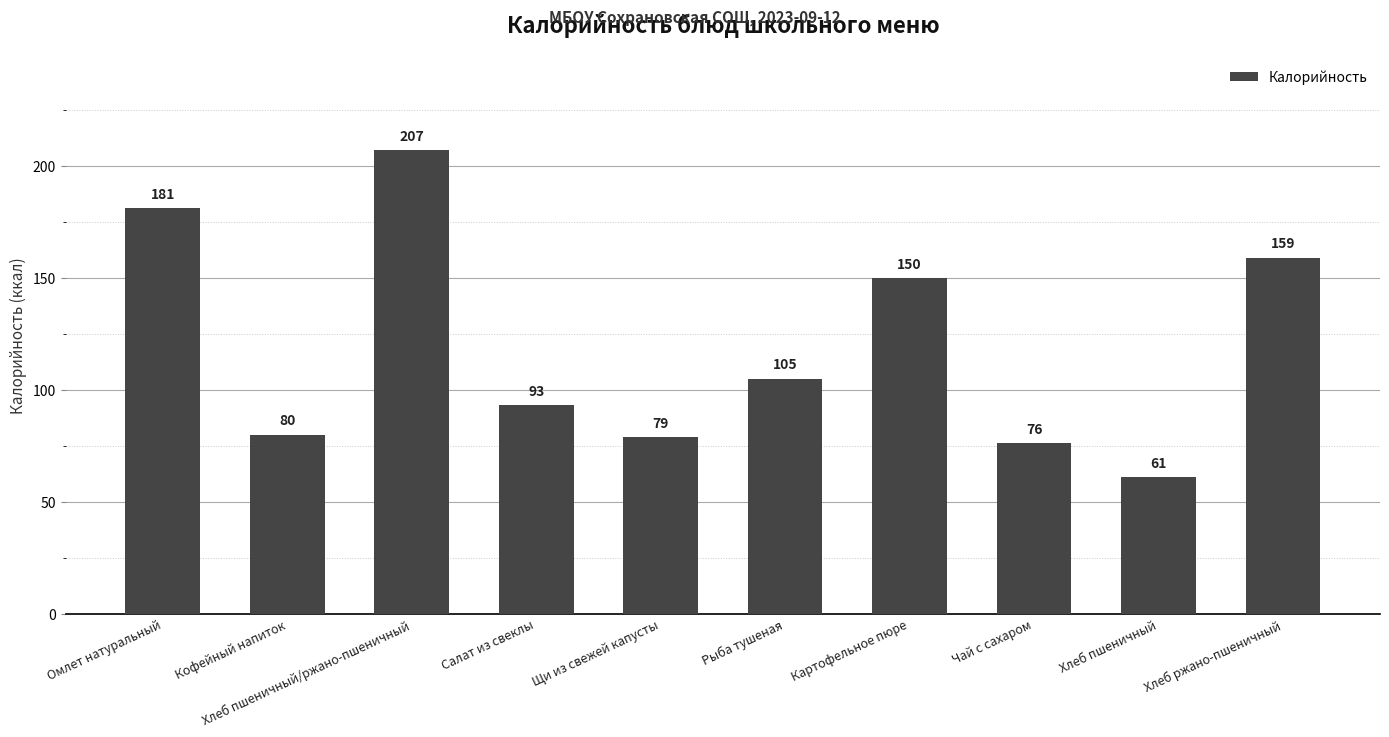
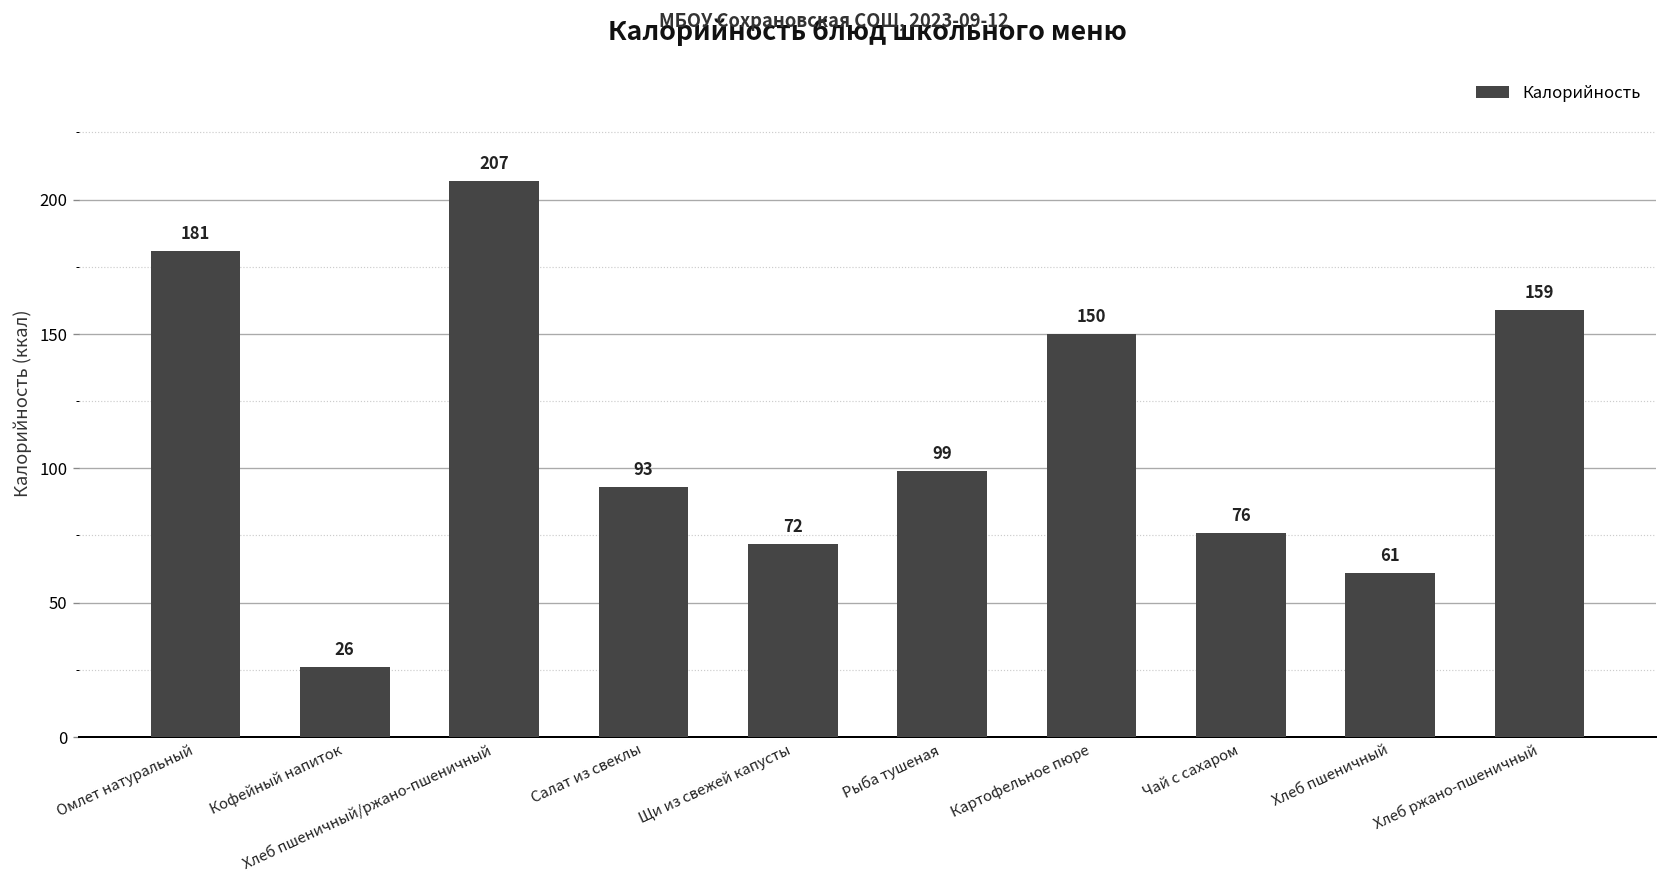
  {
    "Омлет натуральный": 181,
-   "Кофейный напиток": 80,
+   "Кофейный напиток": 26,
    "Хлеб пшеничный/ржано-пшеничный": 207,
    "Салат из свеклы": 93,
-   "Щи из свежей капусты": 79,
-   "Рыба тушеная": 105,
+   "Щи из свежей капусты": 72,
+   "Рыба тушеная": 99,
    "Картофельное пюре": 150,
    "Чай с сахаром": 76,
    "Хлеб пшеничный": 61,
    "Хлеб ржано-пшеничный": 159
  }
